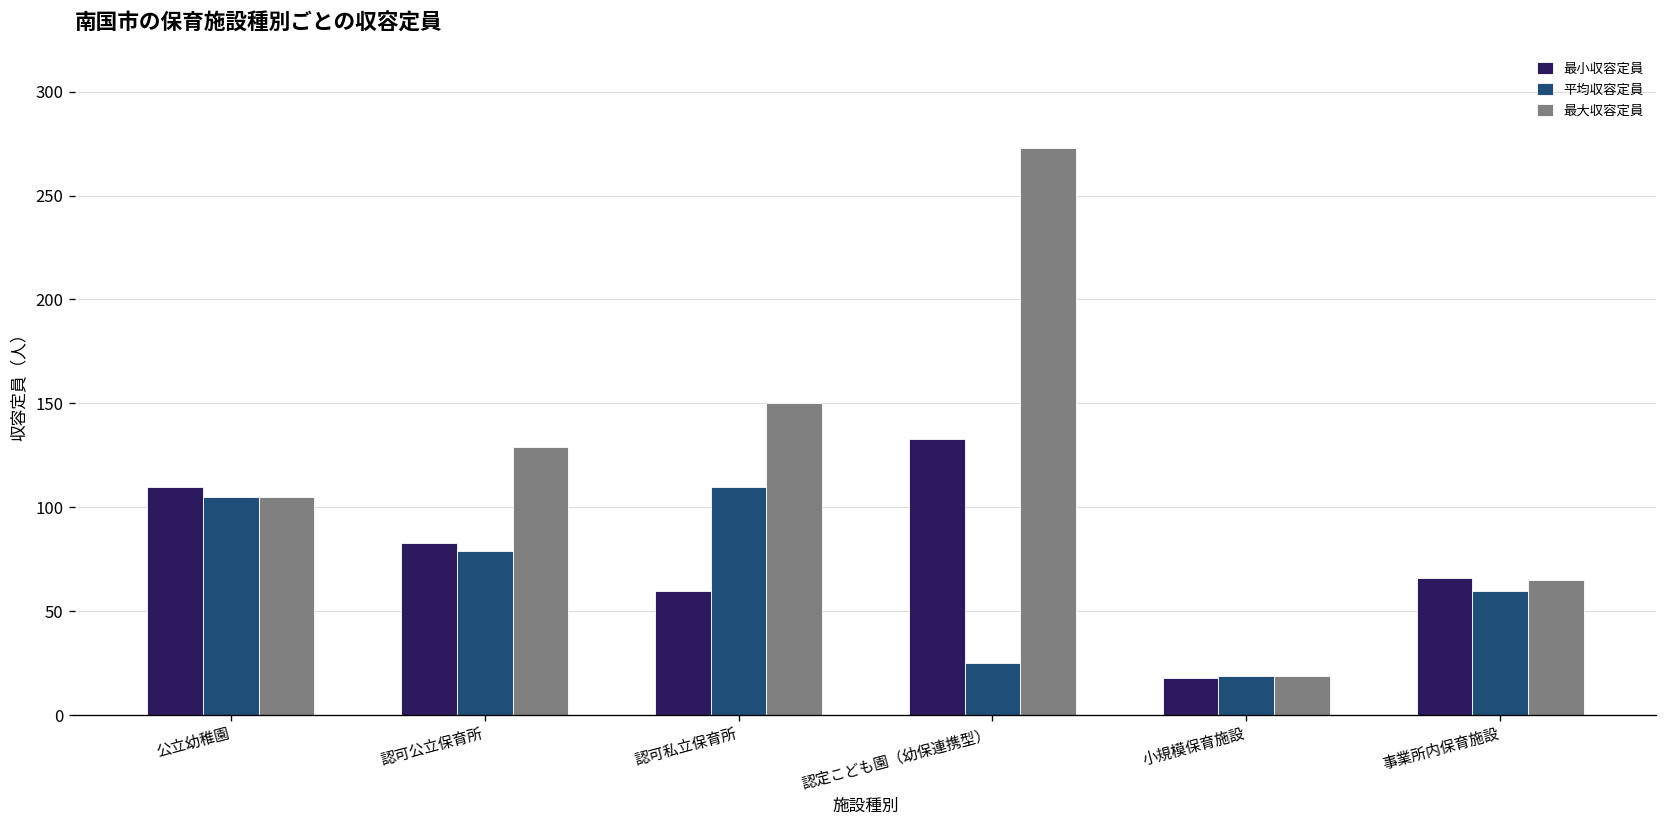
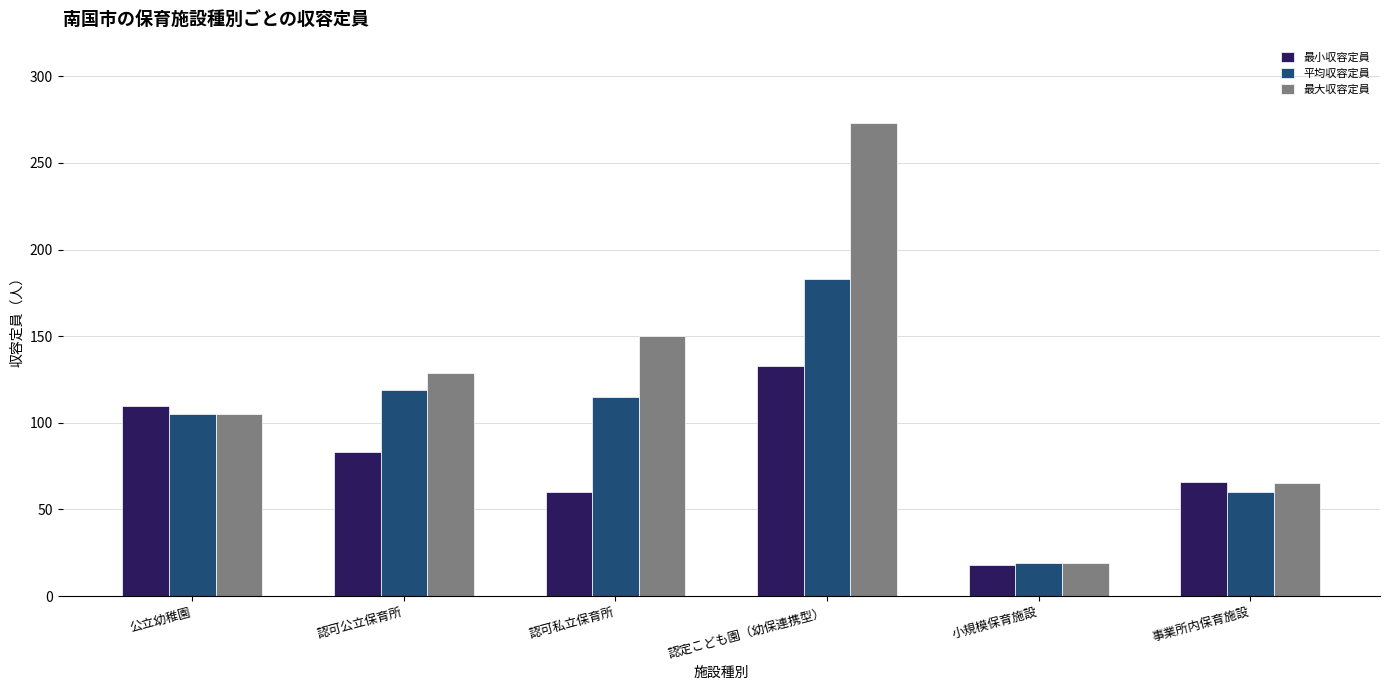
  {
    "最小収容定員": {
      "公立幼稚園": 110,
      "認可公立保育所": 83,
      "認可私立保育所": 60,
      "認定こども園（幼保連携型）": 133,
      "小規模保育施設": 18,
      "事業所内保育施設": 66
    },
    "平均収容定員": {
      "公立幼稚園": 105,
-     "認可公立保育所": 79,
-     "認可私立保育所": 110,
-     "認定こども園（幼保連携型）": 25,
+     "認可公立保育所": 119,
+     "認可私立保育所": 115,
+     "認定こども園（幼保連携型）": 183,
      "小規模保育施設": 19,
      "事業所内保育施設": 60
    },
    "最大収容定員": {
      "公立幼稚園": 105,
      "認可公立保育所": 129,
      "認可私立保育所": 150,
      "認定こども園（幼保連携型）": 273,
      "小規模保育施設": 19,
      "事業所内保育施設": 65
    }
  }
